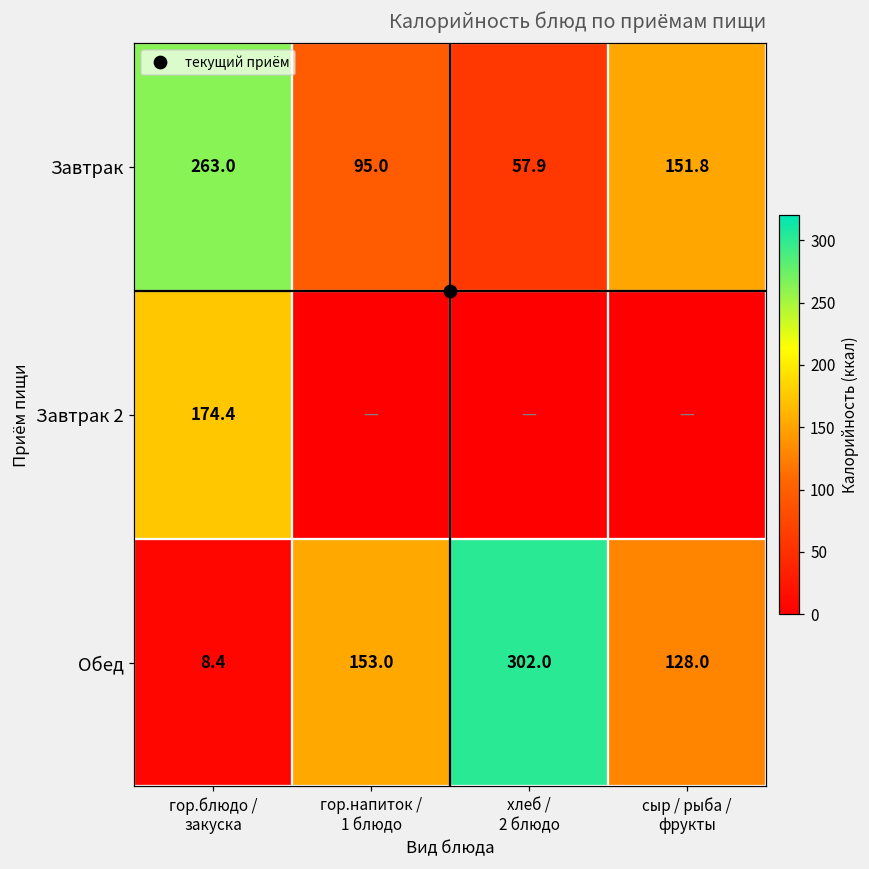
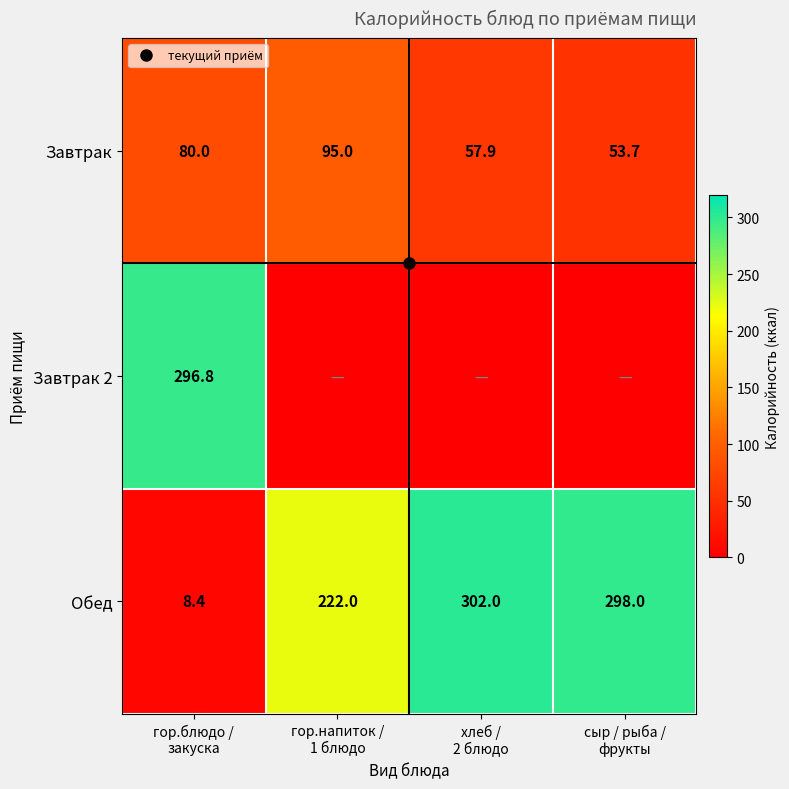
  {
    "Завтрак": {
-     "гор.блюдо / закуска": 263.0,
+     "гор.блюдо / закуска": 80.0,
      "гор.напиток / 1 блюдо": 95.0,
      "хлеб / 2 блюдо": 57.9,
-     "сыр / рыба / фрукты": 151.8
+     "сыр / рыба / фрукты": 53.7
    },
    "Завтрак 2": {
-     "гор.блюдо / закуска": 174.4
+     "гор.блюдо / закуска": 296.8
    },
    "Обед": {
      "гор.блюдо / закуска": 8.4,
-     "гор.напиток / 1 блюдо": 153.0,
+     "гор.напиток / 1 блюдо": 222.0,
      "хлеб / 2 блюдо": 302.0,
-     "сыр / рыба / фрукты": 128.0
+     "сыр / рыба / фрукты": 298.0
    }
  }
